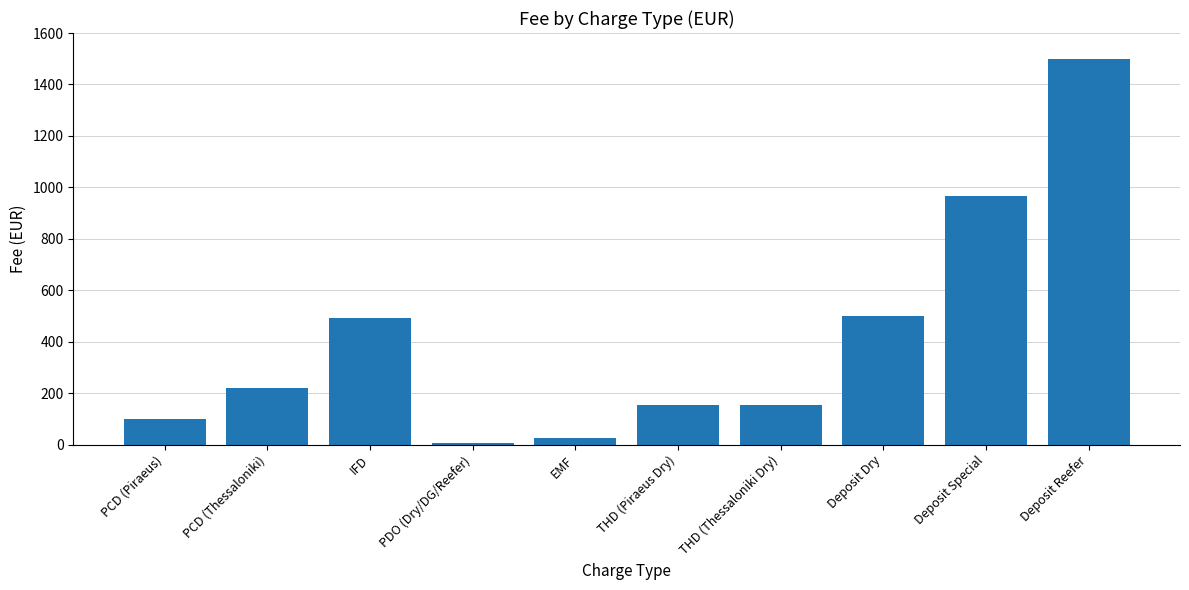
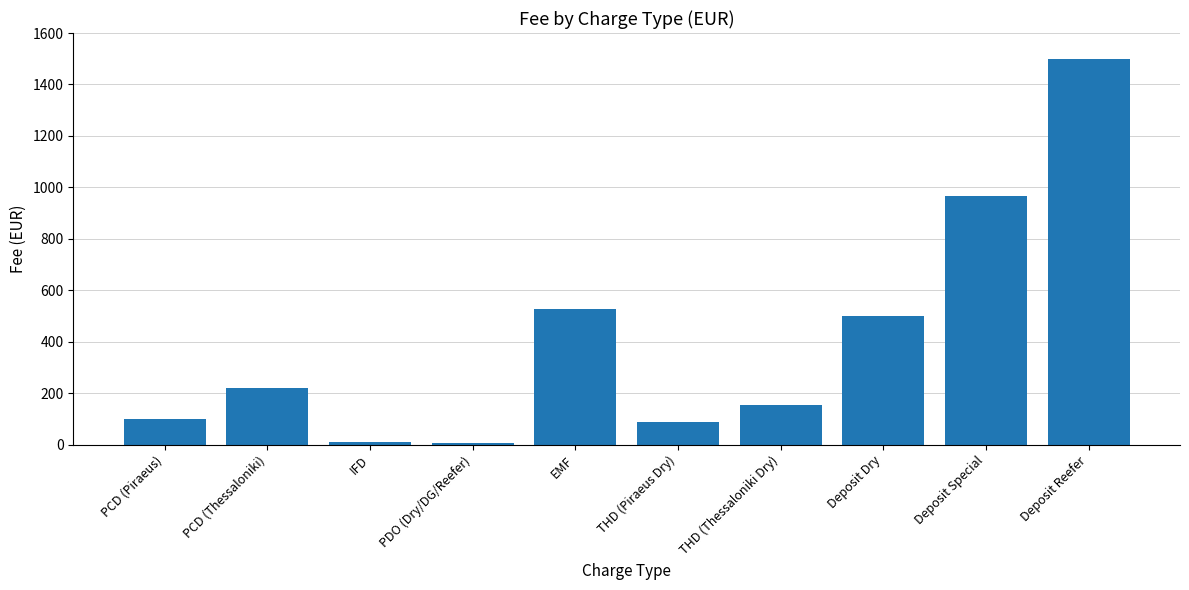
  {
    "PCD (Piraeus)": 100,
    "PCD (Thessaloniki)": 220,
-   "IFD": 490,
-   "EMF": 30,
-   "THD (Piraeus Dry)": 160,
+   "IFD": 10,
+   "EMF": 530,
+   "THD (Piraeus Dry)": 90,
    "THD (Thessaloniki Dry)": 150,
    "Deposit Dry": 500,
    "Deposit Special": 970,
    "Deposit Reefer": 1500
  }
